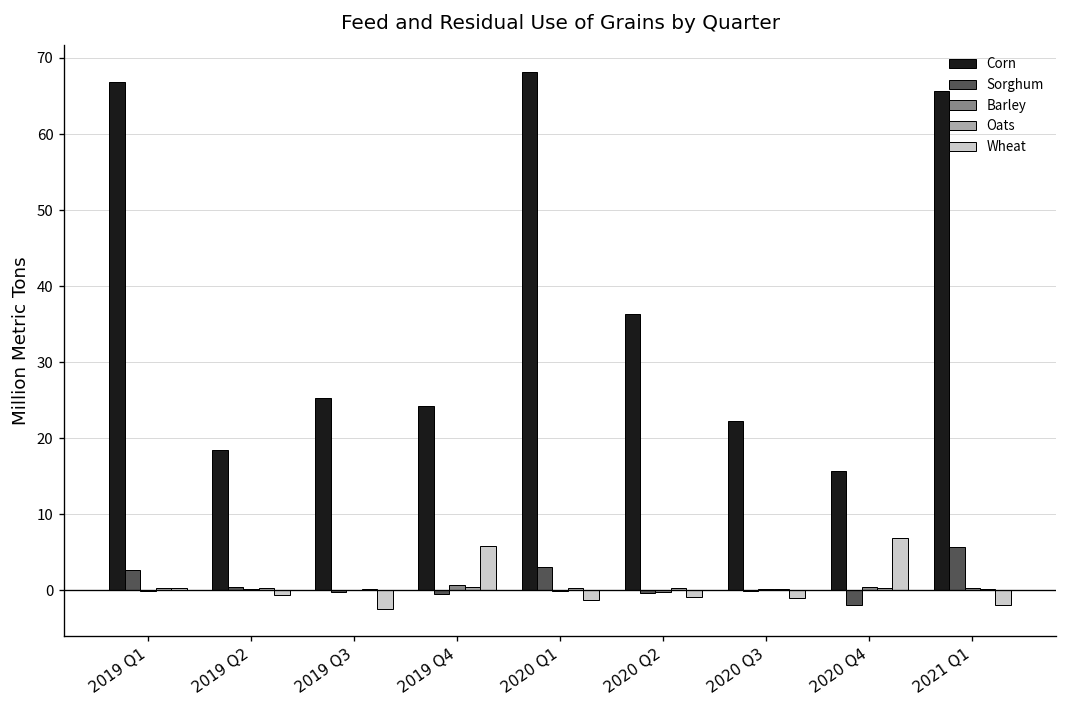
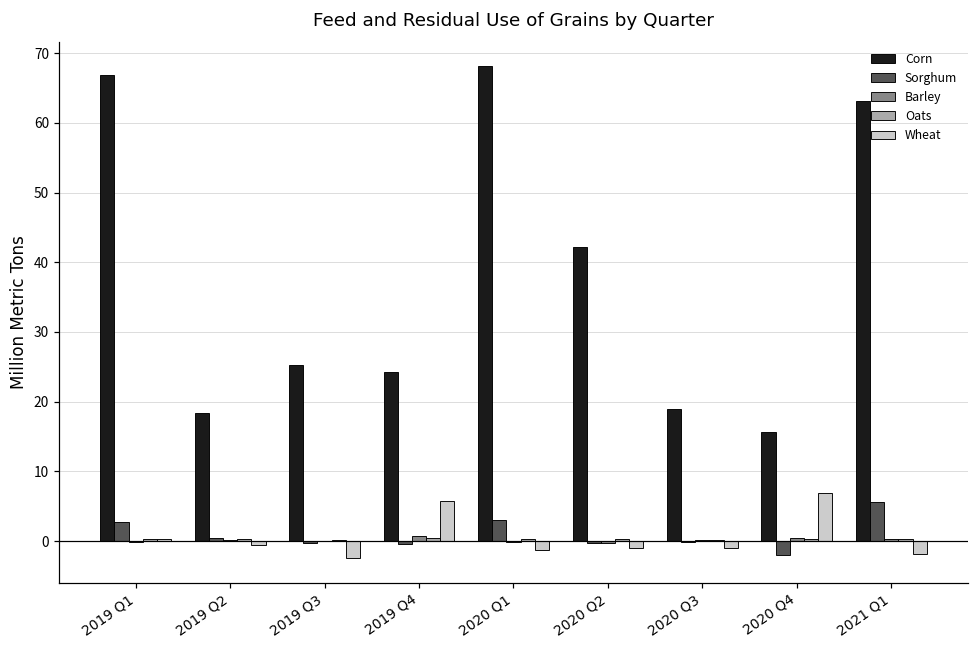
  {
    "Corn": {
      "2019 Q1": 67,
      "2019 Q2": 18,
      "2019 Q3": 25,
      "2019 Q4": 24,
      "2020 Q1": 68,
-     "2020 Q2": 36,
-     "2020 Q3": 22,
+     "2020 Q2": 42,
+     "2020 Q3": 19,
      "2020 Q4": 16,
-     "2021 Q1": 66
+     "2021 Q1": 63
    },
    "Sorghum": {
      "2019 Q1": 3,
      "2019 Q2": 0,
      "2019 Q4": 0,
      "2020 Q1": 3,
      "2020 Q4": -2,
      "2021 Q1": 6
    }
  }
